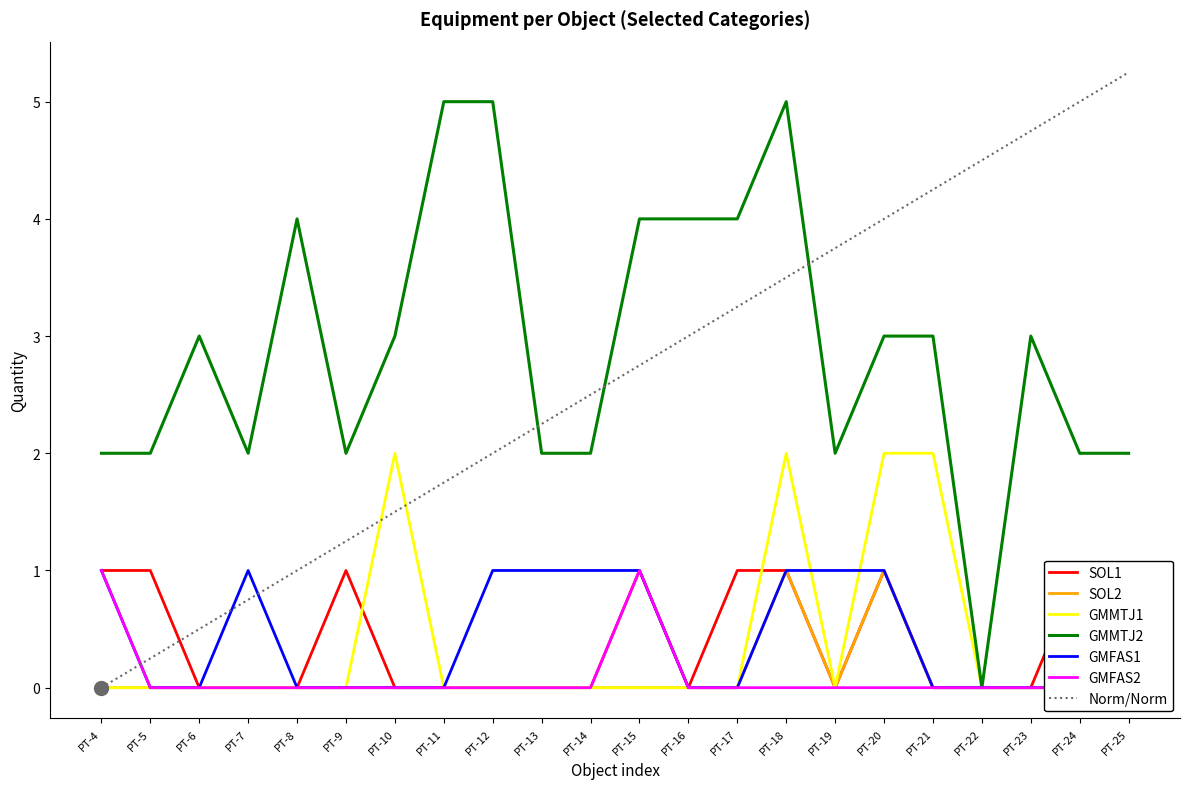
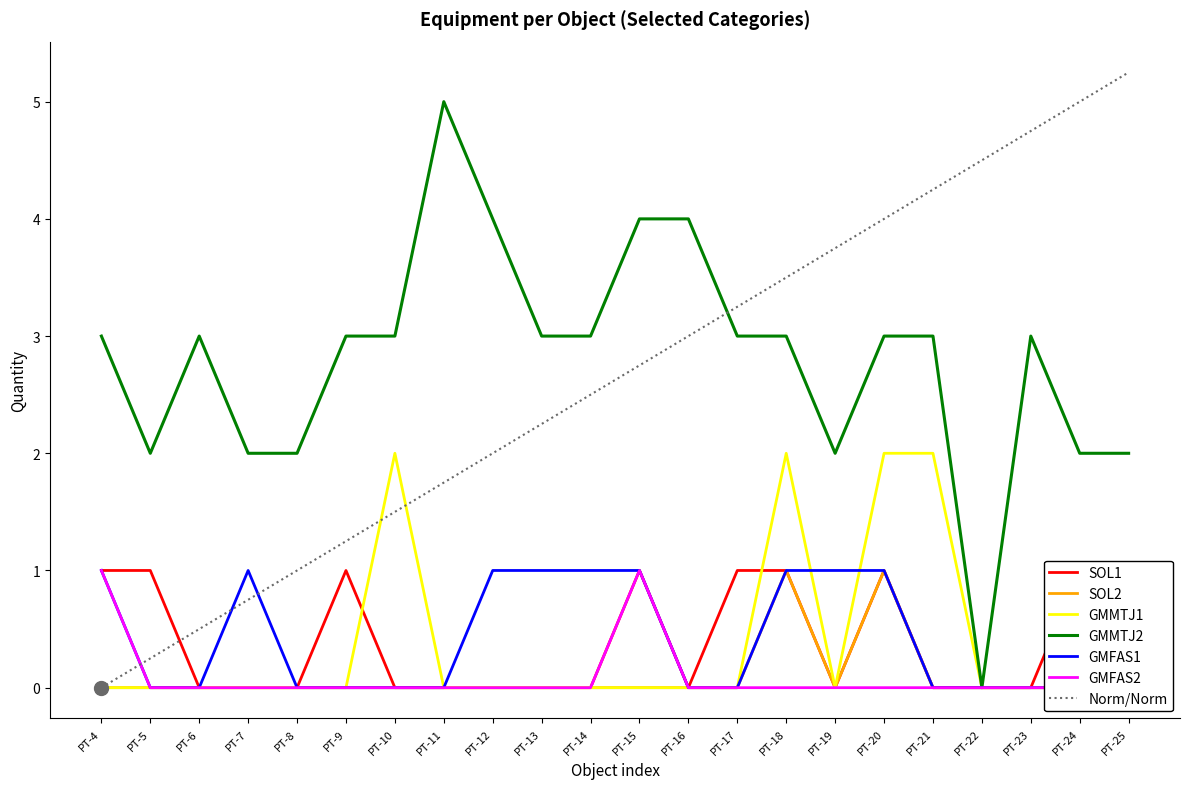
  {
    "SOL1": {
      "PT-5": 1,
      "PT-9": 1,
      "PT-17": 1
    },
    "GMMTJ1": {
      "PT-10": 2,
      "PT-18": 2,
      "PT-20": 2,
      "PT-21": 2
    },
    "GMMTJ2": {
-     "PT-4": 2,
+     "PT-4": 3,
      "PT-5": 2,
      "PT-6": 3,
      "PT-7": 2,
-     "PT-8": 4,
-     "PT-9": 2,
+     "PT-8": 2,
+     "PT-9": 3,
      "PT-10": 3,
      "PT-11": 5,
-     "PT-12": 5,
-     "PT-13": 2,
-     "PT-14": 2,
+     "PT-12": 4,
+     "PT-13": 3,
+     "PT-14": 3,
      "PT-15": 4,
      "PT-16": 4,
-     "PT-17": 4,
-     "PT-18": 5,
+     "PT-17": 3,
+     "PT-18": 3,
      "PT-19": 2,
      "PT-20": 3,
      "PT-21": 3,
      "PT-23": 3,
      "PT-24": 2,
      "PT-25": 2
    },
    "GMFAS1": {
      "PT-7": 1,
      "PT-12": 1,
      "PT-13": 1,
      "PT-14": 1,
      "PT-19": 1
    },
    "GMFAS2": {
      "PT-18": 0,
      "PT-20": 0
    }
  }
